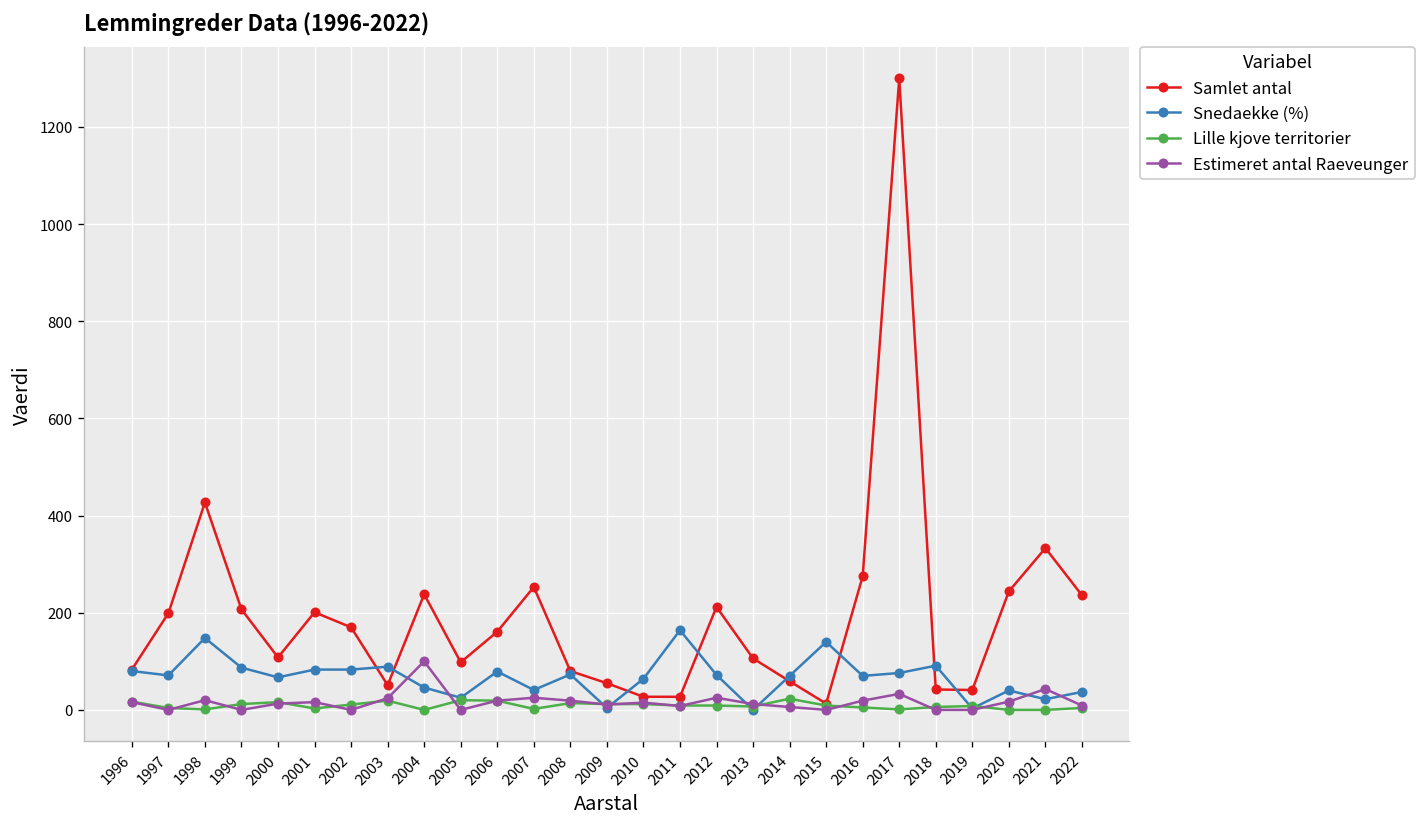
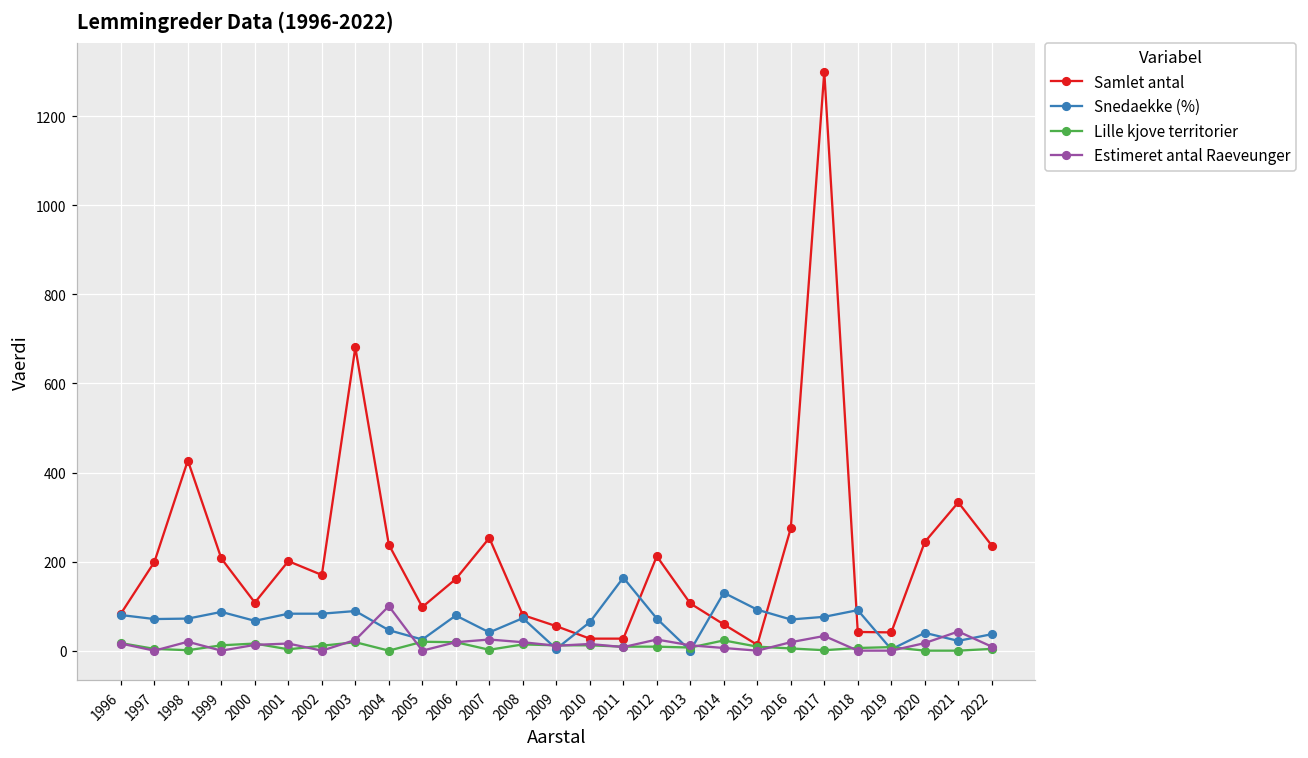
  {
    "Samlet antal": {
      "1997": 200,
      "1998": 430,
      "1999": 210,
      "2000": 110,
      "2001": 200,
      "2002": 170,
-     "2003": 50,
+     "2003": 680,
      "2004": 240,
      "2005": 100,
      "2006": 160,
      "2007": 250,
      "2008": 80,
      "2009": 60,
      "2010": 30,
      "2011": 30,
      "2012": 210,
      "2013": 110,
      "2014": 60,
      "2016": 280,
      "2017": 1300,
      "2018": 40,
      "2019": 40,
      "2020": 240,
      "2021": 330,
      "2022": 240
    },
    "Snedaekke (%)": {
      "1997": 70,
-     "1998": 150,
+     "1998": 70,
      "1999": 90,
      "2000": 70,
      "2001": 80,
      "2002": 80,
      "2003": 90,
      "2004": 50,
      "2006": 80,
      "2007": 40,
      "2008": 70,
      "2009": 0,
      "2010": 60,
      "2011": 160,
      "2012": 70,
      "2013": 0,
-     "2014": 70,
-     "2015": 140,
+     "2014": 130,
+     "2015": 90,
      "2016": 70,
      "2017": 80,
      "2018": 90,
      "2020": 40,
      "2021": 20,
      "2022": 40
    },
    "Lille kjove territorier": {
      "1998": 0,
      "1999": 10,
      "2001": 0,
      "2002": 10,
      "2004": 0,
      "2007": 0,
      "2012": 10,
      "2014": 20,
      "2016": 10,
      "2017": 0,
      "2020": 0,
      "2021": 0
    },
    "Estimeret antal Raeveunger": {
      "1998": 20,
      "1999": 0,
      "2001": 20,
      "2002": 0,
      "2004": 100,
      "2005": 0,
      "2007": 30,
      "2012": 30,
      "2014": 10,
      "2015": 0,
      "2016": 20,
      "2017": 30,
      "2020": 20,
      "2021": 40
    }
  }
